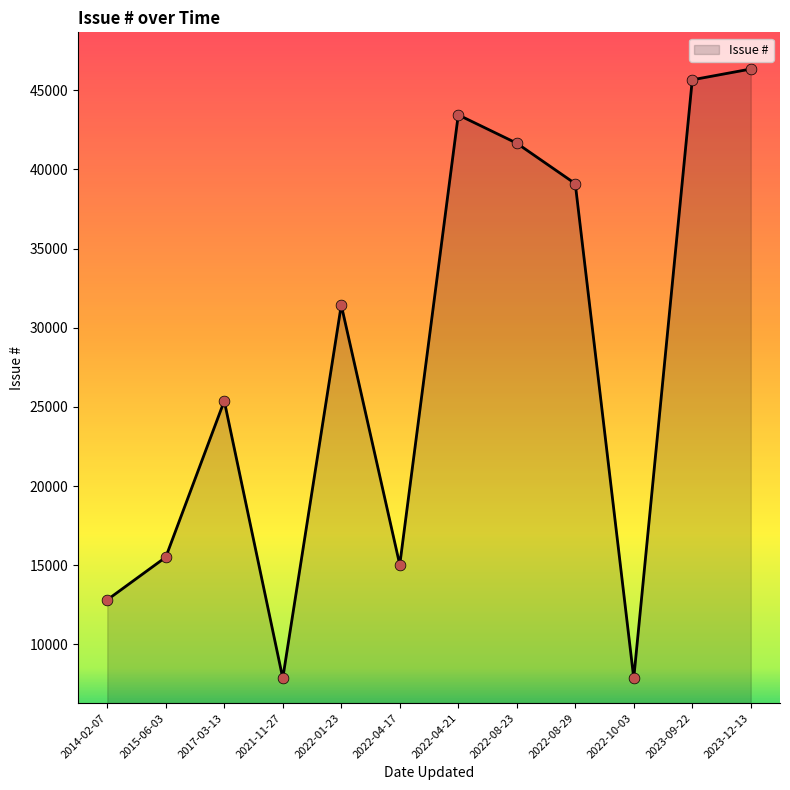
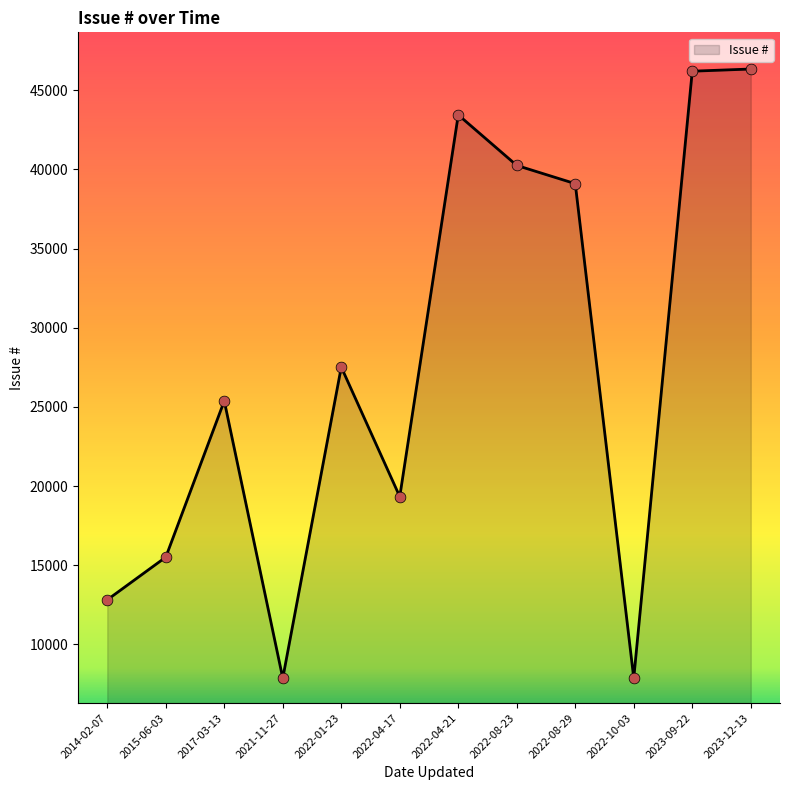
  {
    "2014-02-07": 12800,
    "2015-06-03": 15500,
    "2017-03-13": 25400,
    "2021-11-27": 7900,
-   "2022-01-23": 31400,
-   "2022-04-17": 15000,
+   "2022-01-23": 27500,
+   "2022-04-17": 19300,
    "2022-04-21": 43400,
-   "2022-08-23": 41700,
+   "2022-08-23": 40300,
    "2022-08-29": 39100,
    "2022-10-03": 7900,
-   "2023-09-22": 45700,
+   "2023-09-22": 46200,
    "2023-12-13": 46300
  }
